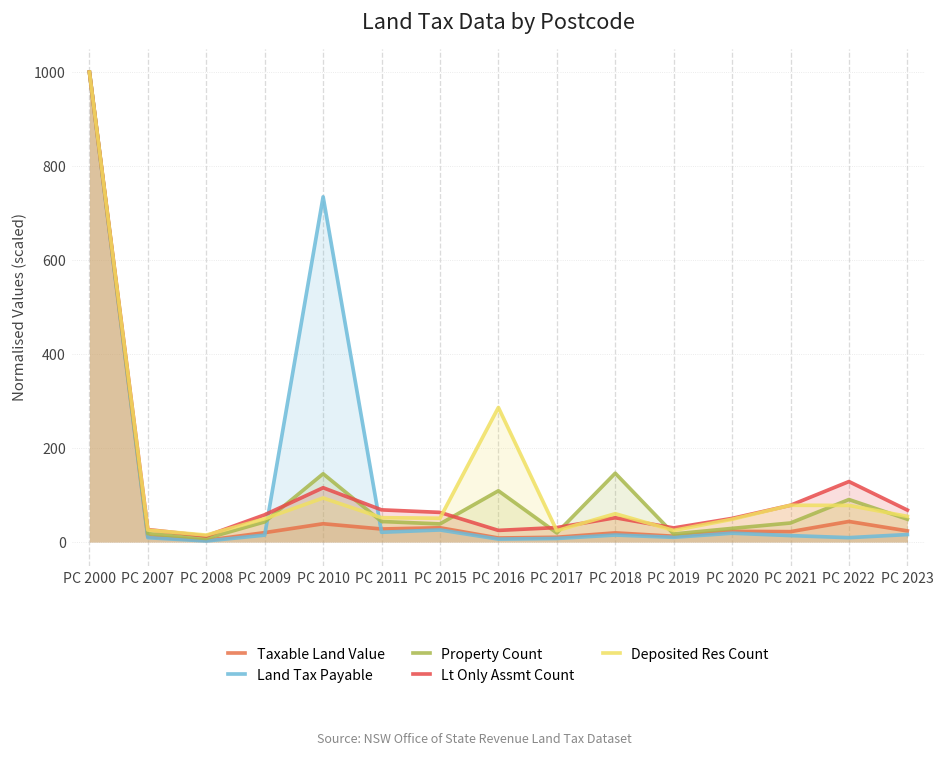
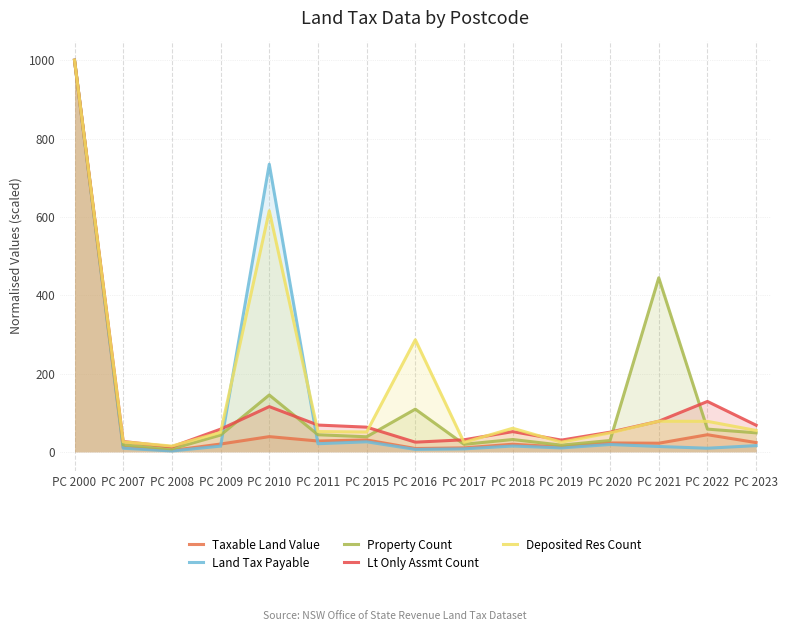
  {
    "Land Tax Payable": {
      "PC 2010": 730,
      "PC 2011": 20,
      "PC 2021": 10,
      "PC 2022": 10,
      "PC 2023": 20
    },
    "Property Count": {
      "PC 2007": 20,
      "PC 2009": 40,
      "PC 2010": 150,
      "PC 2011": 40,
      "PC 2015": 40,
      "PC 2016": 110,
-     "PC 2018": 150,
-     "PC 2021": 40,
-     "PC 2022": 90
+     "PC 2018": 30,
+     "PC 2021": 440,
+     "PC 2022": 60
    },
    "Deposited Res Count": {
      "PC 2009": 50,
-     "PC 2010": 90,
+     "PC 2010": 620,
      "PC 2011": 50,
      "PC 2015": 50,
      "PC 2016": 290,
      "PC 2018": 60,
      "PC 2022": 80
    }
  }
